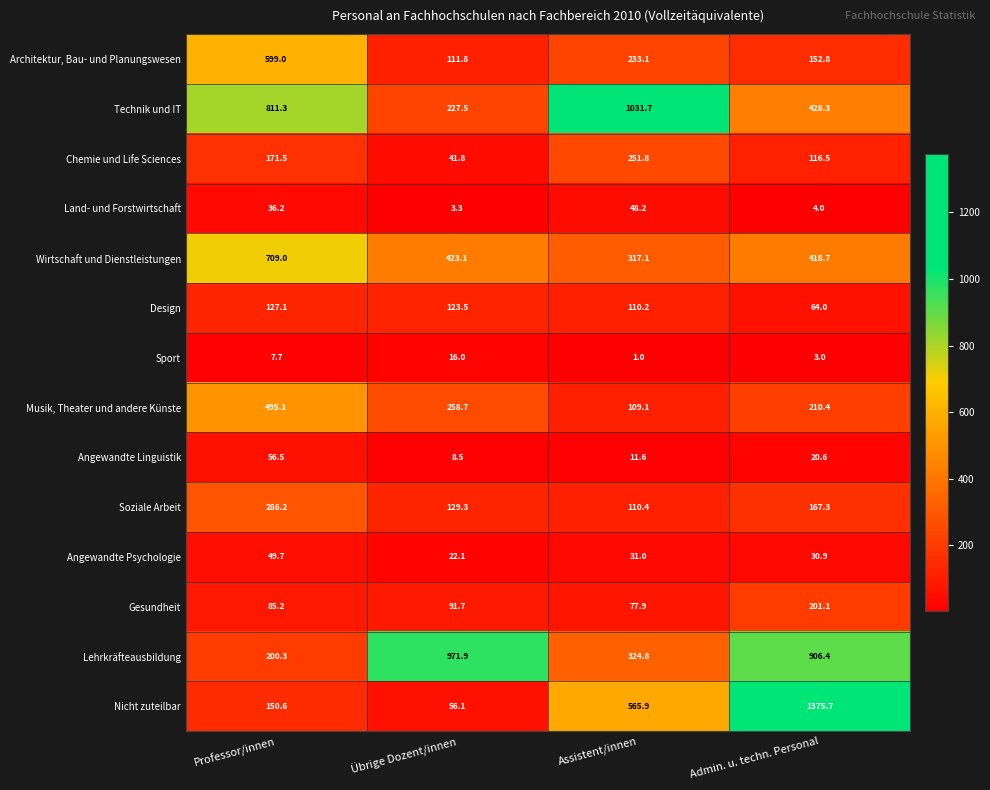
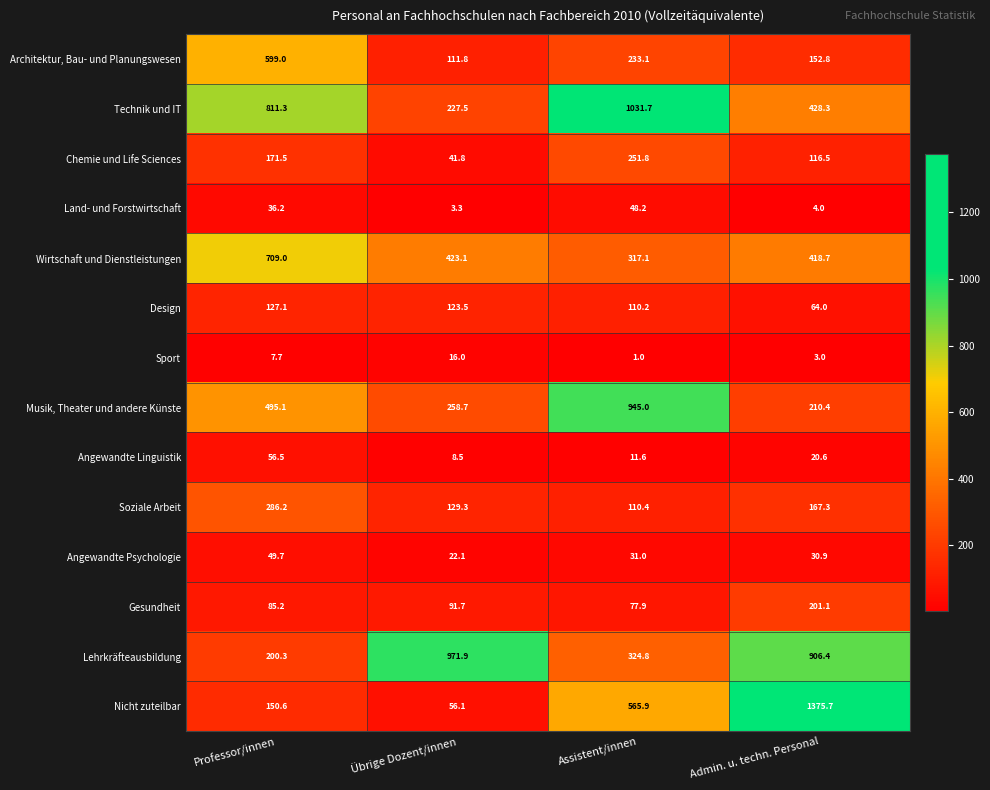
  {
    "Architektur, Bau- und Planungswesen": {
      "Professor/innen": 599.0,
      "Übrige Dozent/innen": 111.8,
      "Assistent/innen": 233.1,
      "Admin. u. techn. Personal": 152.8
    },
    "Technik und IT": {
      "Professor/innen": 811.3,
      "Übrige Dozent/innen": 227.5,
      "Assistent/innen": 1031.7,
      "Admin. u. techn. Personal": 428.3
    },
    "Chemie und Life Sciences": {
      "Professor/innen": 171.5,
      "Übrige Dozent/innen": 41.8,
      "Assistent/innen": 251.8,
      "Admin. u. techn. Personal": 116.5
    },
    "Land- und Forstwirtschaft": {
      "Professor/innen": 36.2,
      "Übrige Dozent/innen": 3.3,
      "Assistent/innen": 48.2,
      "Admin. u. techn. Personal": 4.0
    },
    "Wirtschaft und Dienstleistungen": {
      "Professor/innen": 709.0,
      "Übrige Dozent/innen": 423.1,
      "Assistent/innen": 317.1,
      "Admin. u. techn. Personal": 418.7
    },
    "Design": {
      "Professor/innen": 127.1,
      "Übrige Dozent/innen": 123.5,
      "Assistent/innen": 110.2,
      "Admin. u. techn. Personal": 64.0
    },
    "Sport": {
      "Professor/innen": 7.7,
      "Übrige Dozent/innen": 16.0,
      "Assistent/innen": 1.0,
      "Admin. u. techn. Personal": 3.0
    },
    "Musik, Theater und andere Künste": {
      "Professor/innen": 495.1,
      "Übrige Dozent/innen": 258.7,
-     "Assistent/innen": 109.1,
+     "Assistent/innen": 945.0,
      "Admin. u. techn. Personal": 210.4
    },
    "Angewandte Linguistik": {
      "Professor/innen": 56.5,
      "Übrige Dozent/innen": 8.5,
      "Assistent/innen": 11.6,
      "Admin. u. techn. Personal": 20.6
    },
    "Soziale Arbeit": {
      "Professor/innen": 286.2,
      "Übrige Dozent/innen": 129.3,
      "Assistent/innen": 110.4,
      "Admin. u. techn. Personal": 167.3
    },
    "Angewandte Psychologie": {
      "Professor/innen": 49.7,
      "Übrige Dozent/innen": 22.1,
      "Assistent/innen": 31.0,
      "Admin. u. techn. Personal": 30.9
    },
    "Gesundheit": {
      "Professor/innen": 85.2,
      "Übrige Dozent/innen": 91.7,
      "Assistent/innen": 77.9,
      "Admin. u. techn. Personal": 201.1
    },
    "Lehrkräfteausbildung": {
      "Professor/innen": 200.3,
      "Übrige Dozent/innen": 971.9,
      "Assistent/innen": 324.8,
      "Admin. u. techn. Personal": 906.4
    },
    "Nicht zuteilbar": {
      "Professor/innen": 150.6,
      "Übrige Dozent/innen": 56.1,
      "Assistent/innen": 565.9,
      "Admin. u. techn. Personal": 1375.7
    }
  }
